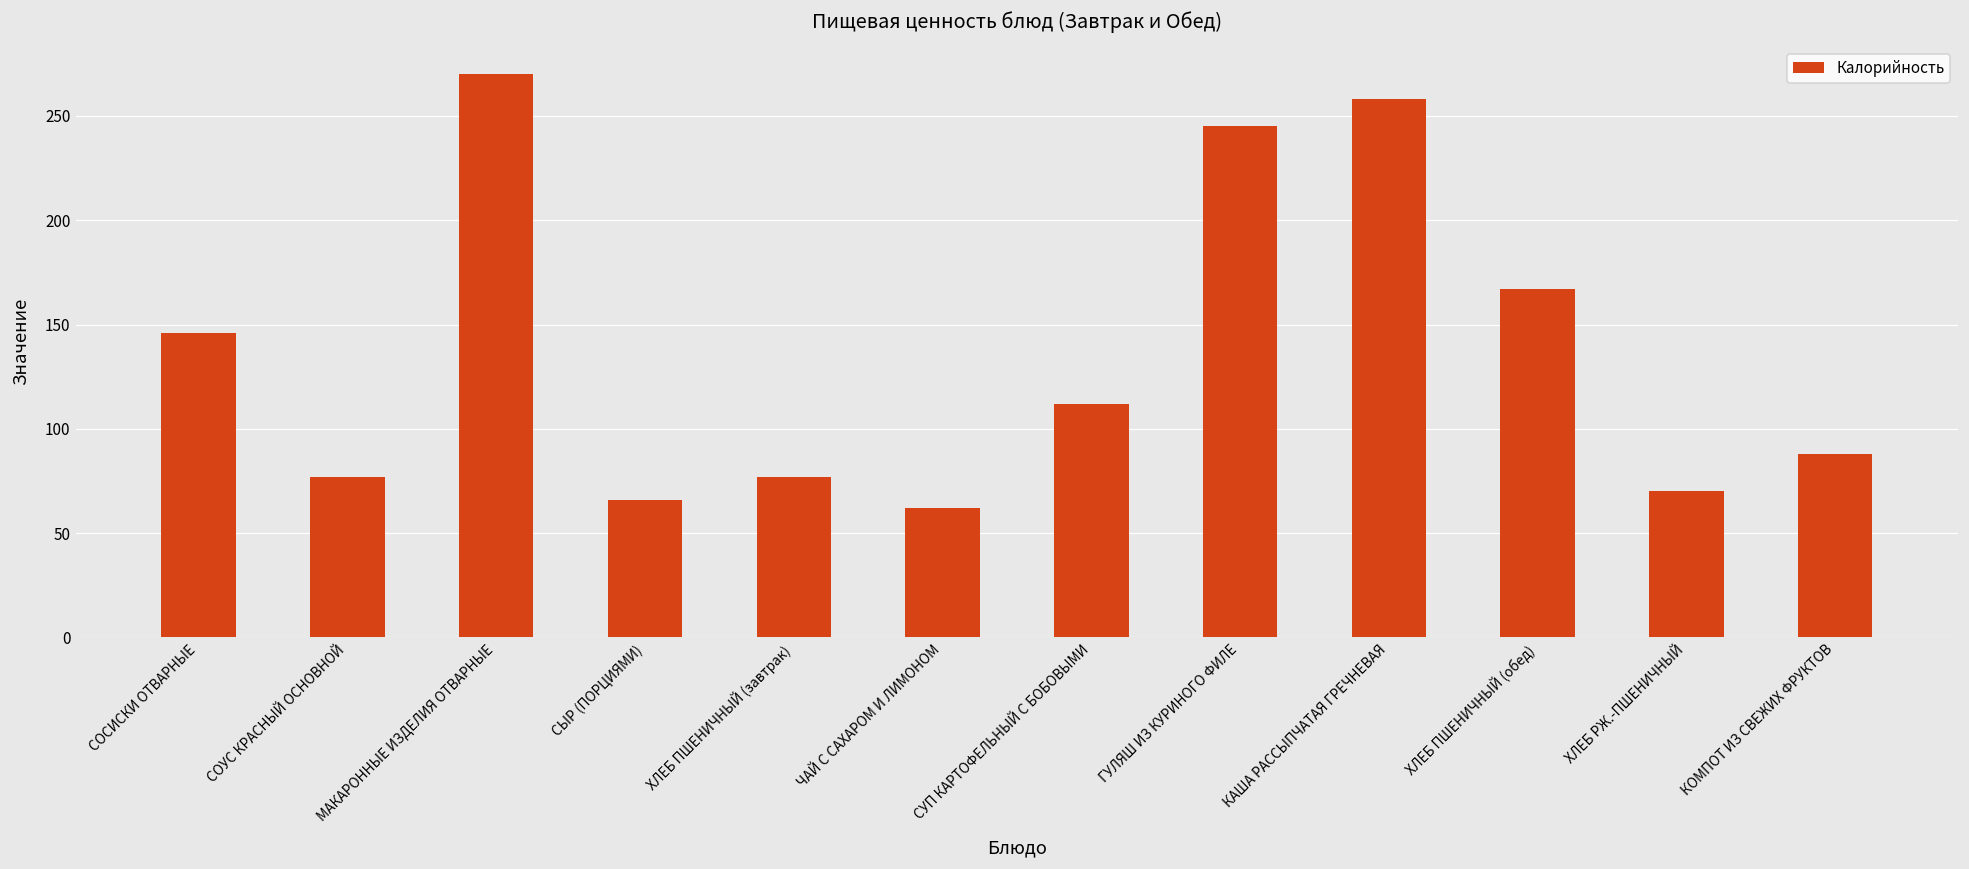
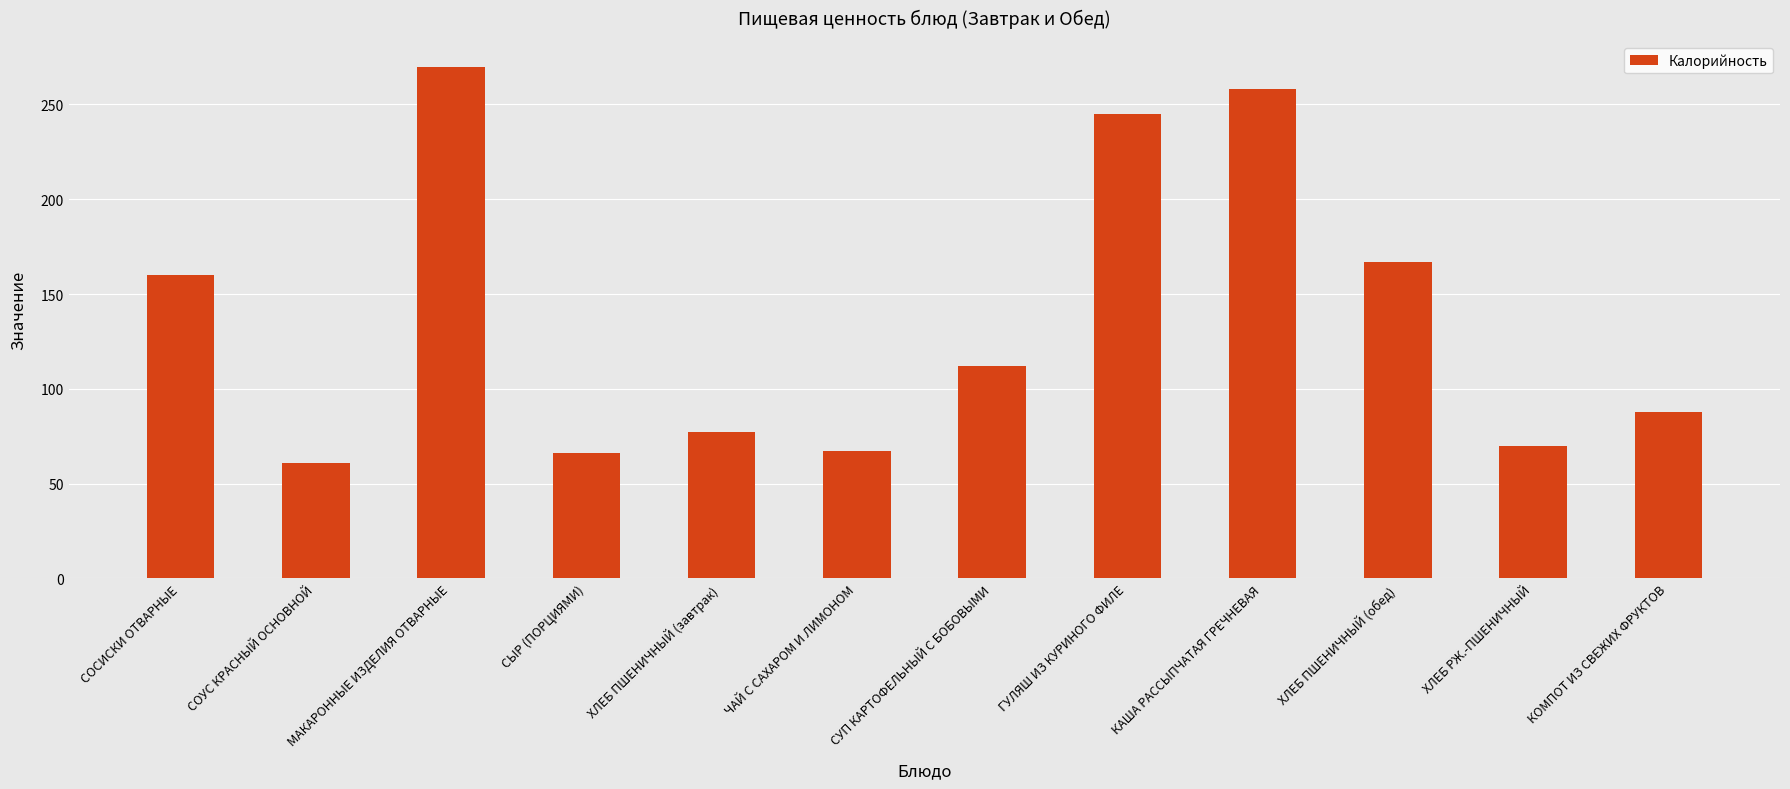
  {
-   "СОСИСКИ ОТВАРНЫЕ": 146,
-   "СОУС КРАСНЫЙ ОСНОВНОЙ": 77,
+   "СОСИСКИ ОТВАРНЫЕ": 160,
+   "СОУС КРАСНЫЙ ОСНОВНОЙ": 61,
    "МАКАРОННЫЕ ИЗДЕЛИЯ ОТВАРНЫЕ": 270,
    "СЫР (ПОРЦИЯМИ)": 66,
    "ХЛЕБ ПШЕНИЧНЫЙ (завтрак)": 77,
-   "ЧАЙ С САХАРОМ И ЛИМОНОМ": 62,
+   "ЧАЙ С САХАРОМ И ЛИМОНОМ": 67,
    "СУП КАРТОФЕЛЬНЫЙ С БОБОВЫМИ": 112,
    "ГУЛЯШ ИЗ КУРИНОГО ФИЛЕ": 245,
    "КАША РАССЫПЧАТАЯ ГРЕЧНЕВАЯ": 258,
    "ХЛЕБ ПШЕНИЧНЫЙ (обед)": 167,
    "ХЛЕБ РЖ.-ПШЕНИЧНЫЙ": 70,
    "КОМПОТ ИЗ СВЕЖИХ ФРУКТОВ": 88
  }
